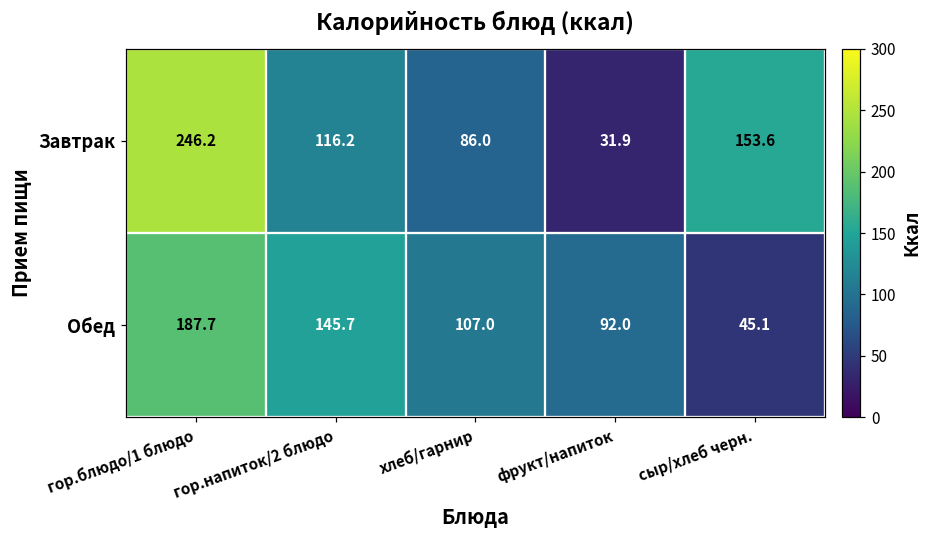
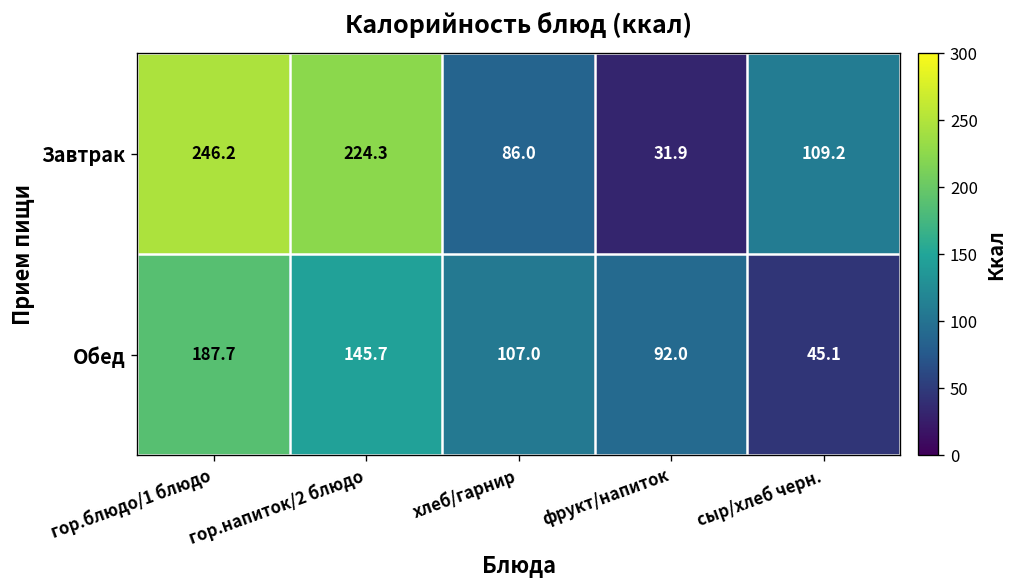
  {
    "Завтрак": {
      "гор.блюдо/1 блюдо": 246.2,
-     "гор.напиток/2 блюдо": 116.2,
+     "гор.напиток/2 блюдо": 224.3,
      "хлеб/гарнир": 86.0,
      "фрукт/напиток": 31.9,
-     "сыр/хлеб черн.": 153.6
+     "сыр/хлеб черн.": 109.2
    },
    "Обед": {
      "гор.блюдо/1 блюдо": 187.7,
      "гор.напиток/2 блюдо": 145.7,
      "хлеб/гарнир": 107.0,
      "фрукт/напиток": 92.0,
      "сыр/хлеб черн.": 45.1
    }
  }
